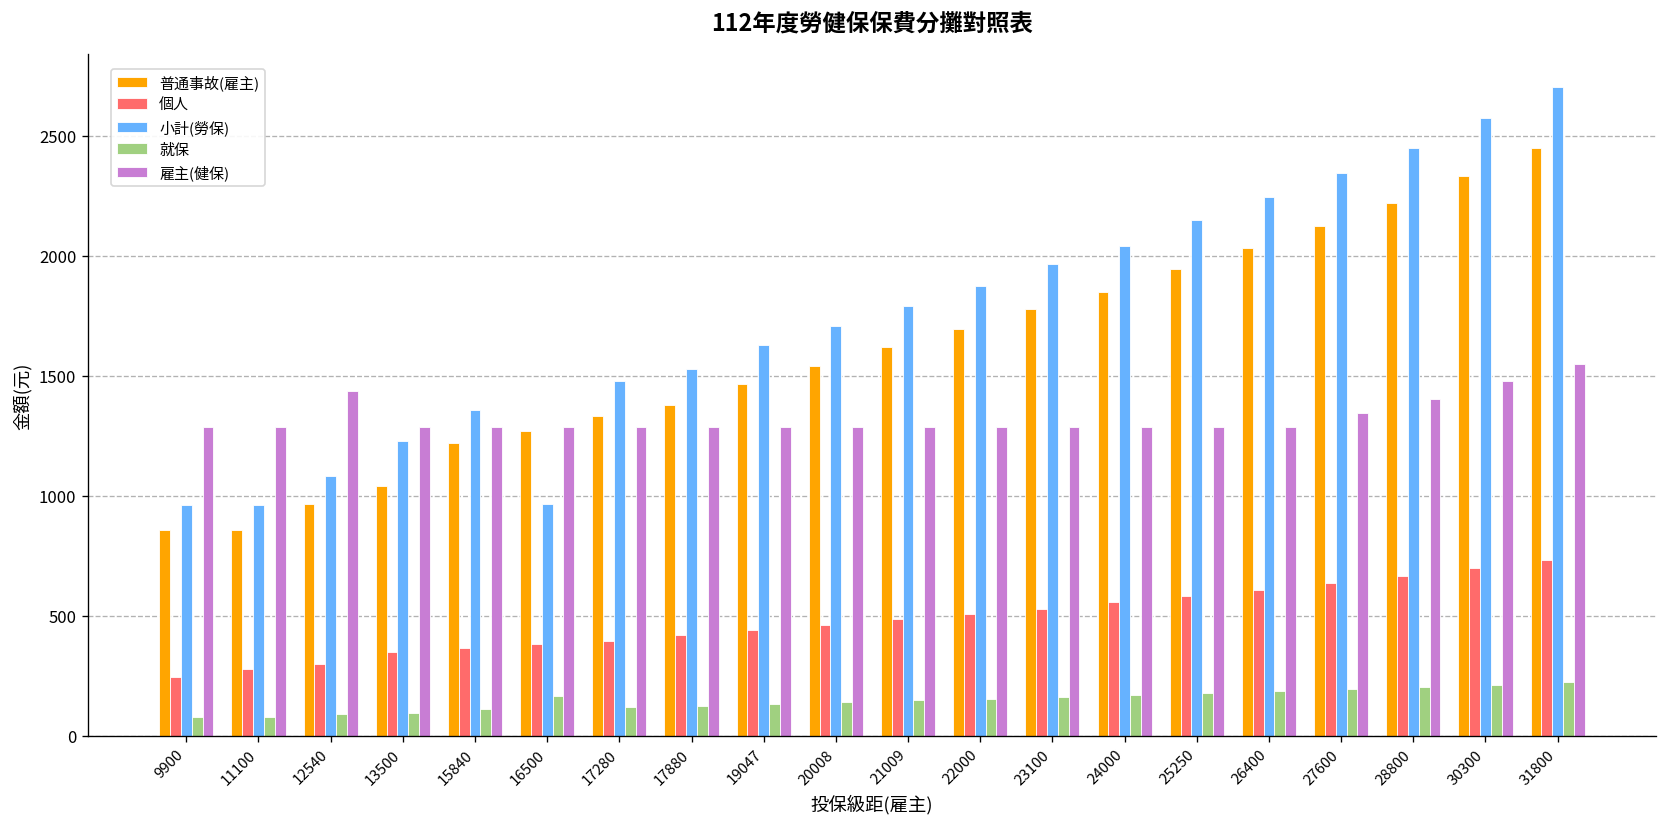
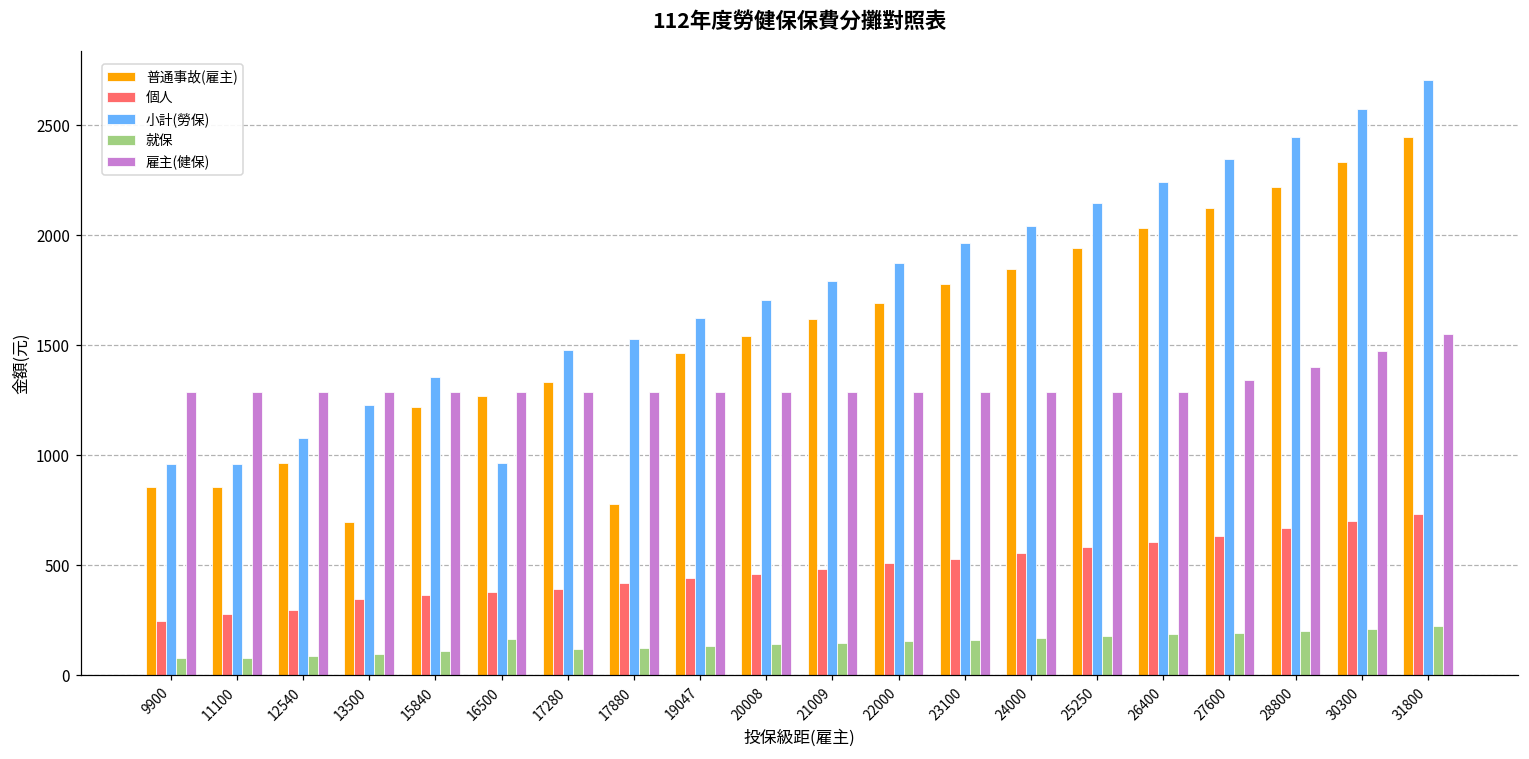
  {
    "普通事故(雇主)": {
      "9900": 860,
      "11100": 860,
      "12540": 970,
-     "13500": 1040,
+     "13500": 700,
      "15840": 1220,
      "16500": 1270,
      "17280": 1330,
-     "17880": 1380,
+     "17880": 780,
      "19047": 1470,
      "20008": 1540,
      "21009": 1620,
      "22000": 1690,
      "23100": 1780,
      "24000": 1850,
      "25250": 1940,
      "26400": 2030,
      "27600": 2130,
      "28800": 2220,
      "30300": 2330,
      "31800": 2450
    },
    "個人": {
      "9900": 240,
      "11100": 280,
      "12540": 300,
      "13500": 350,
      "15840": 360,
      "16500": 380,
      "17280": 390,
      "17880": 420,
      "19047": 440,
      "20008": 460,
      "21009": 480,
      "22000": 510,
      "23100": 530,
      "24000": 560,
      "25250": 580,
      "26400": 610,
      "27600": 630,
      "28800": 670,
      "30300": 700,
      "31800": 730
    },
    "小計(勞保)": {
      "9900": 960,
      "11100": 960,
      "12540": 1080,
      "13500": 1230,
      "15840": 1360,
      "16500": 960,
      "17280": 1480,
      "17880": 1530,
      "19047": 1630,
      "20008": 1710,
      "21009": 1790,
      "22000": 1870,
      "23100": 1970,
      "24000": 2040,
      "25250": 2150,
      "26400": 2240,
      "27600": 2350,
      "28800": 2450,
      "30300": 2580,
      "31800": 2700
    },
    "就保": {
      "9900": 80,
      "11100": 80,
      "12540": 90,
      "13500": 100,
      "15840": 110,
      "16500": 160,
      "17280": 120,
      "17880": 130,
      "19047": 130,
      "20008": 140,
      "21009": 150,
      "22000": 150,
      "23100": 160,
      "24000": 170,
      "25250": 180,
      "26400": 190,
      "27600": 190,
      "28800": 200,
      "30300": 210,
      "31800": 220
    },
    "雇主(健保)": {
      "9900": 1290,
      "11100": 1290,
-     "12540": 1440,
+     "12540": 1290,
      "13500": 1290,
      "15840": 1290,
      "16500": 1290,
      "17280": 1290,
      "17880": 1290,
      "19047": 1290,
      "20008": 1290,
      "21009": 1290,
      "22000": 1290,
      "23100": 1290,
      "24000": 1290,
      "25250": 1290,
      "26400": 1290,
      "27600": 1340,
      "28800": 1400,
      "30300": 1480,
      "31800": 1550
    }
  }
